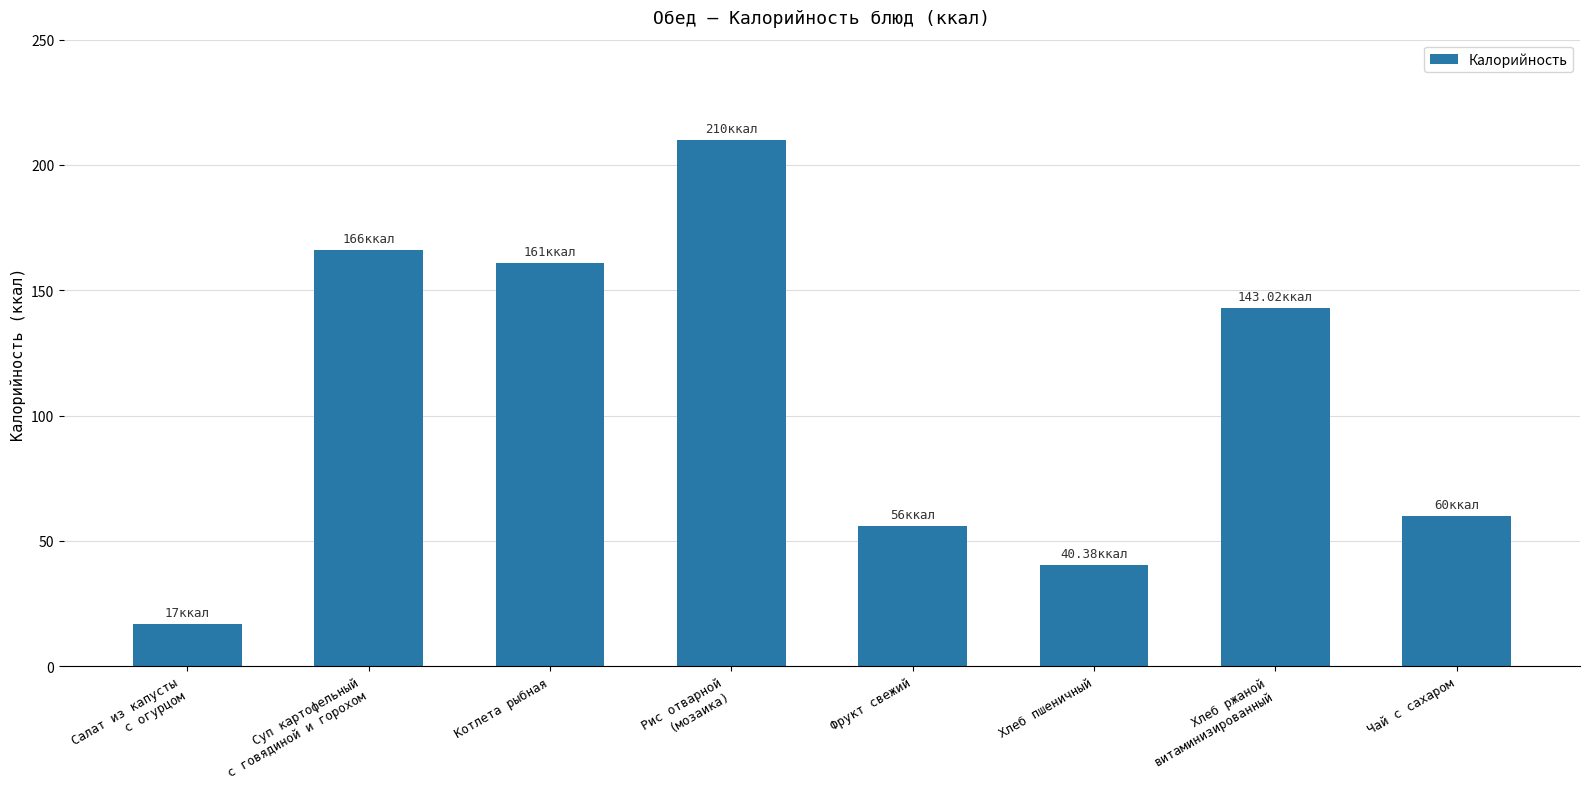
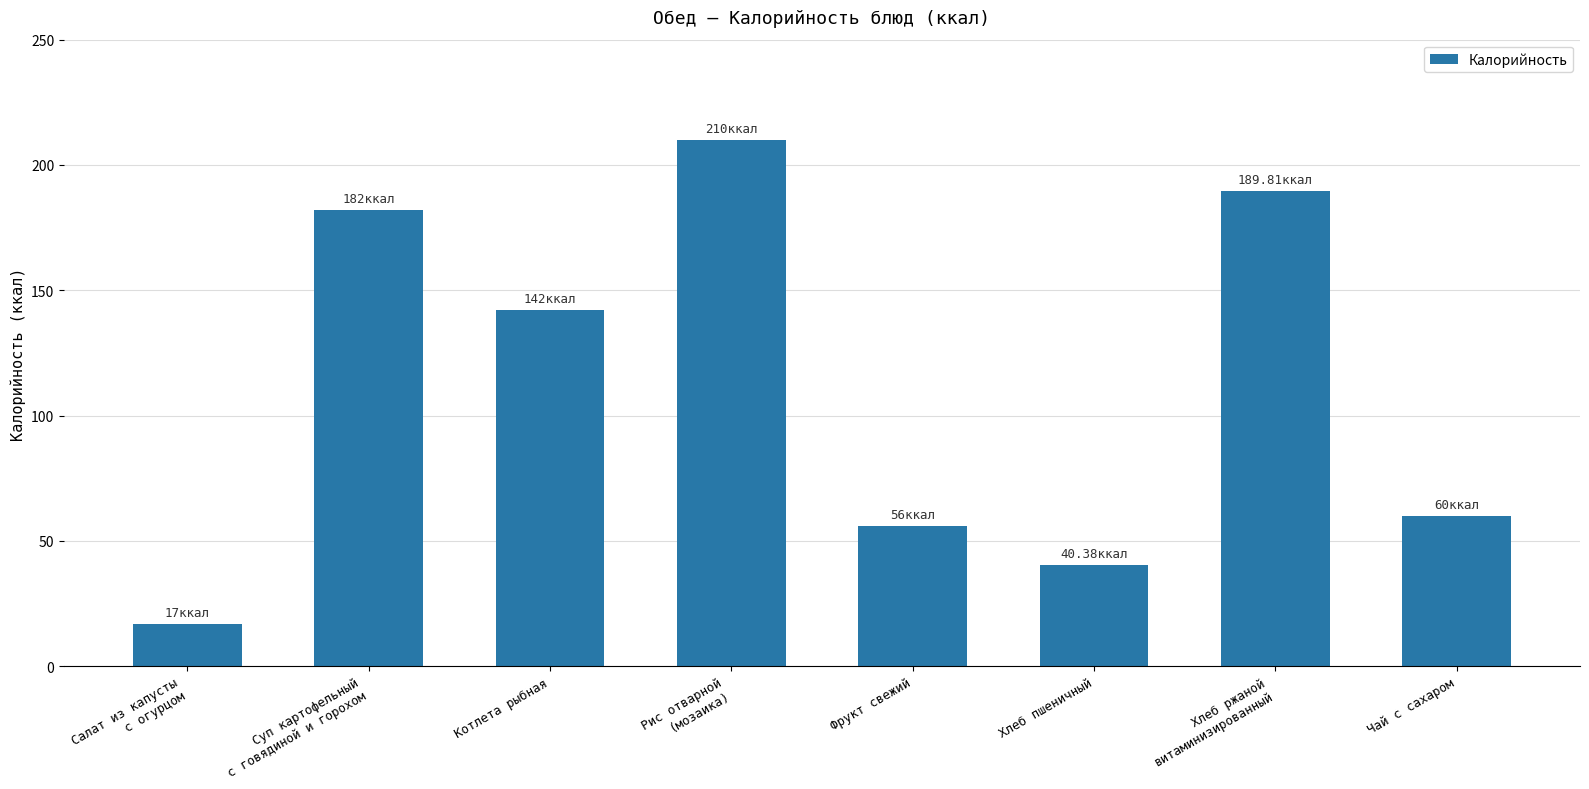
  {
    "Салат из капусты с огурцом": 17,
-   "Суп картофельный с говядиной и горохом": 166,
-   "Котлета рыбная": 161,
+   "Суп картофельный с говядиной и горохом": 182,
+   "Котлета рыбная": 142,
    "Рис отварной (мозаика)": 210,
    "Фрукт свежий": 56,
    "Хлеб пшеничный": 40.38,
-   "Хлеб ржаной витаминизированный": 143.02,
+   "Хлеб ржаной витаминизированный": 189.81,
    "Чай с сахаром": 60
  }
